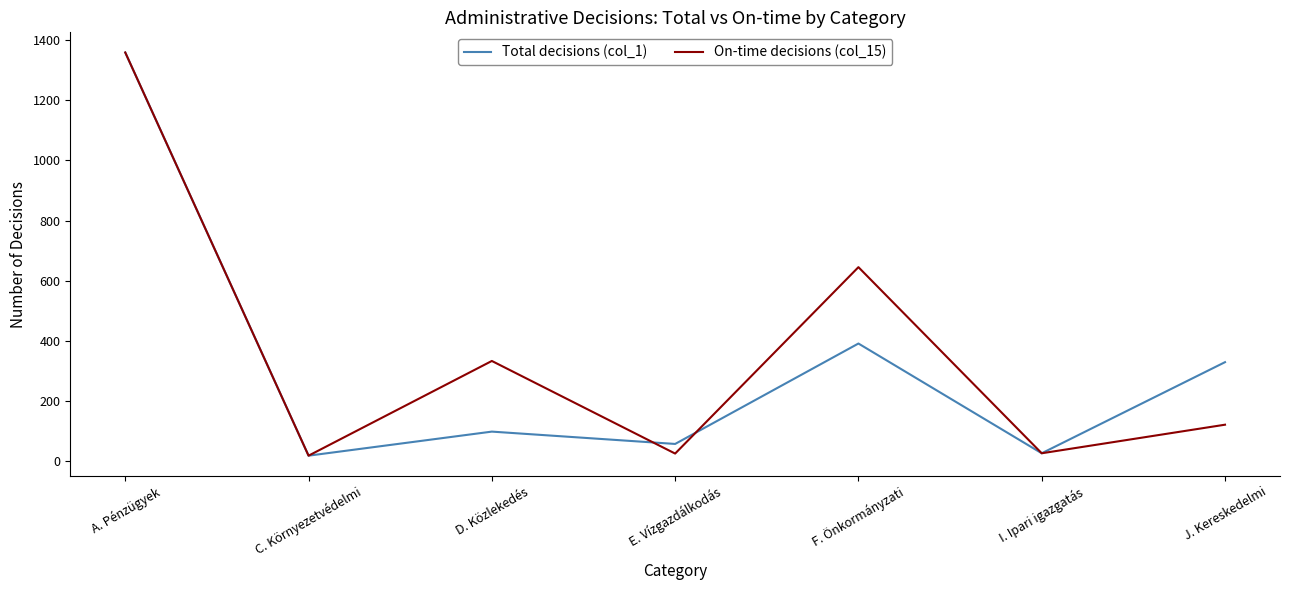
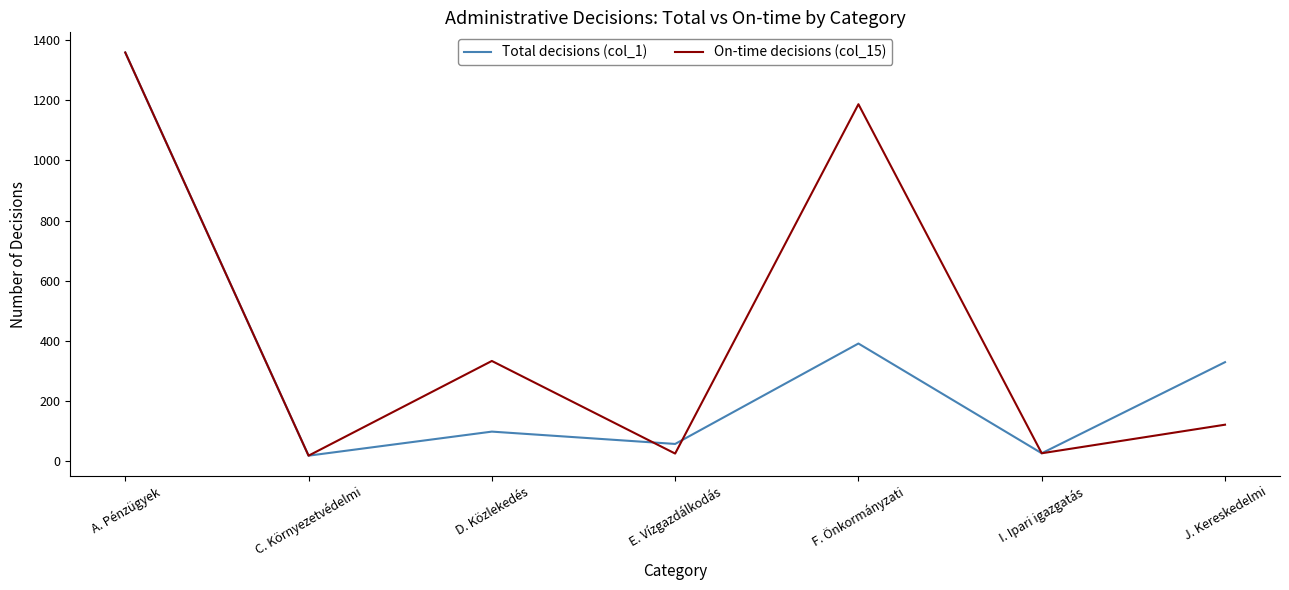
  {
    "Total decisions (col_1)": {
      "D. Közlekedés": 100,
      "E. Vízgazdálkodás": 60,
      "F. Önkormányzati": 390,
      "J. Kereskedelmi": 330
    },
    "On-time decisions (col_15)": {
      "D. Közlekedés": 330,
      "E. Vízgazdálkodás": 30,
-     "F. Önkormányzati": 650,
+     "F. Önkormányzati": 1190,
      "J. Kereskedelmi": 120
    }
  }
